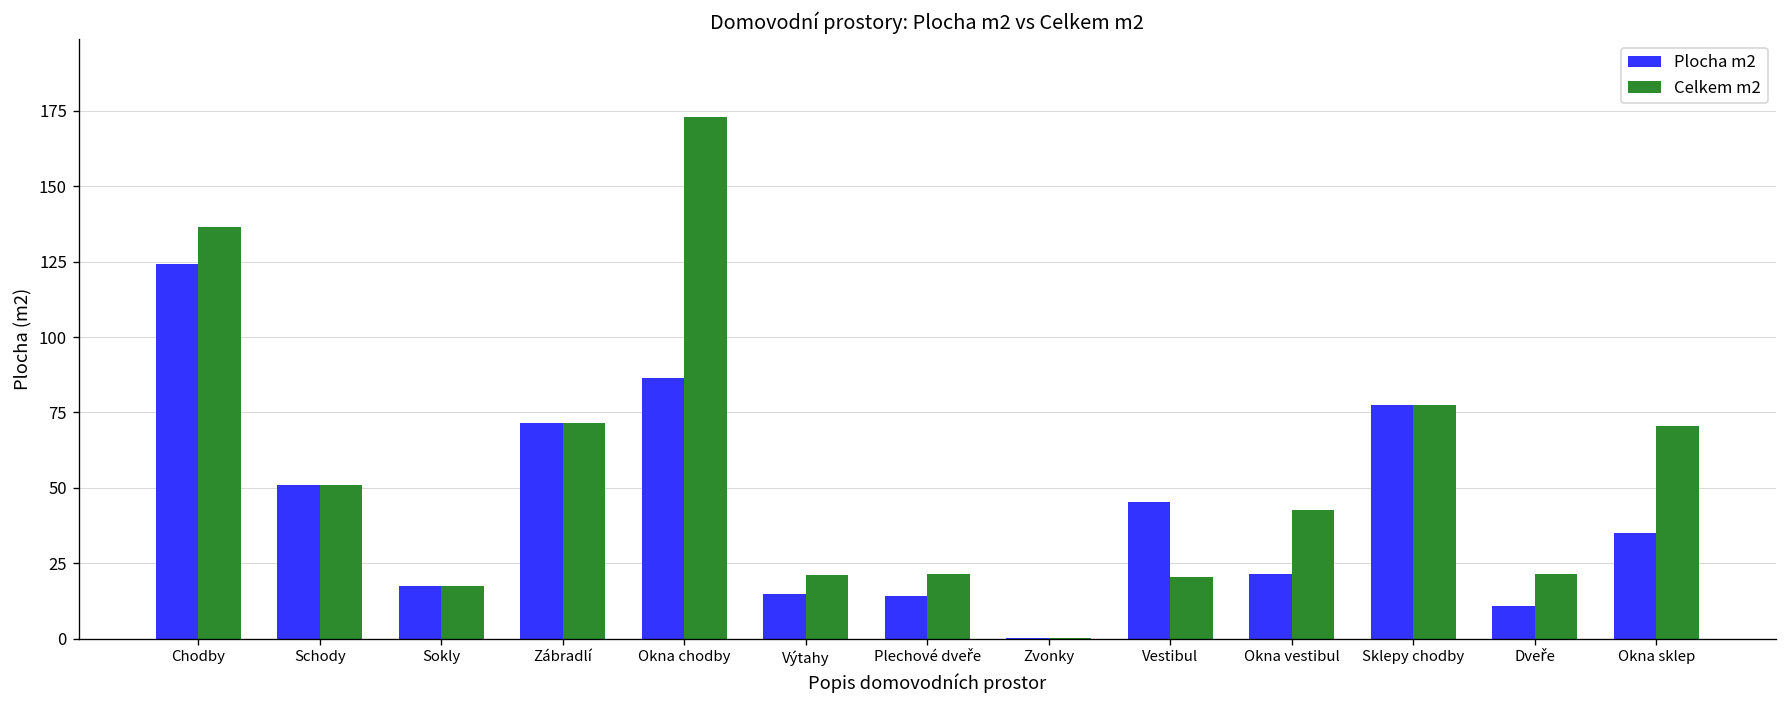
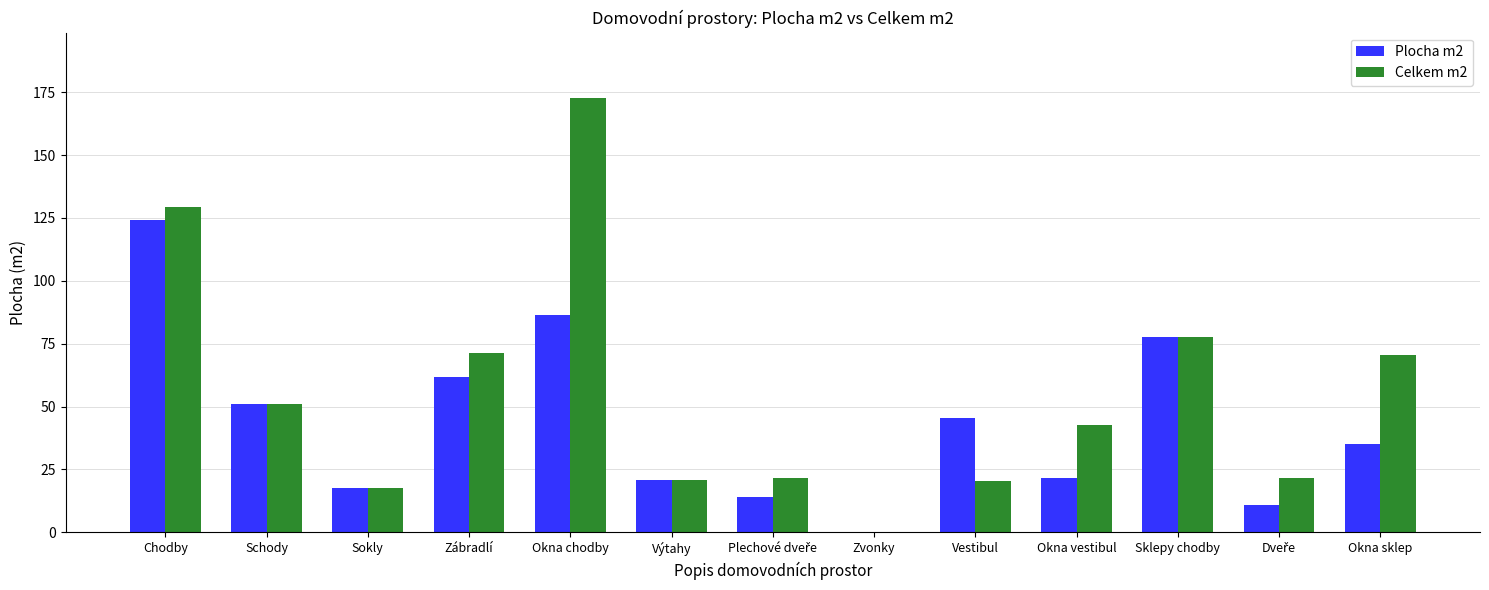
  {
    "Plocha m2": {
      "Chodby": 124,
      "Schody": 51,
      "Sokly": 18,
-     "Zábradlí": 71,
+     "Zábradlí": 62,
      "Okna chodby": 86,
-     "Výtahy": 15,
+     "Výtahy": 21,
      "Plechové dveře": 14,
      "Vestibul": 45,
      "Okna vestibul": 21,
      "Sklepy chodby": 78,
      "Dveře": 11,
      "Okna sklep": 35
    },
    "Celkem m2": {
-     "Chodby": 137,
+     "Chodby": 129,
      "Schody": 51,
      "Sokly": 18,
      "Zábradlí": 71,
      "Okna chodby": 173,
      "Výtahy": 21,
      "Plechové dveře": 22,
      "Vestibul": 20,
      "Okna vestibul": 43,
      "Sklepy chodby": 78,
      "Dveře": 22,
      "Okna sklep": 70
    }
  }
